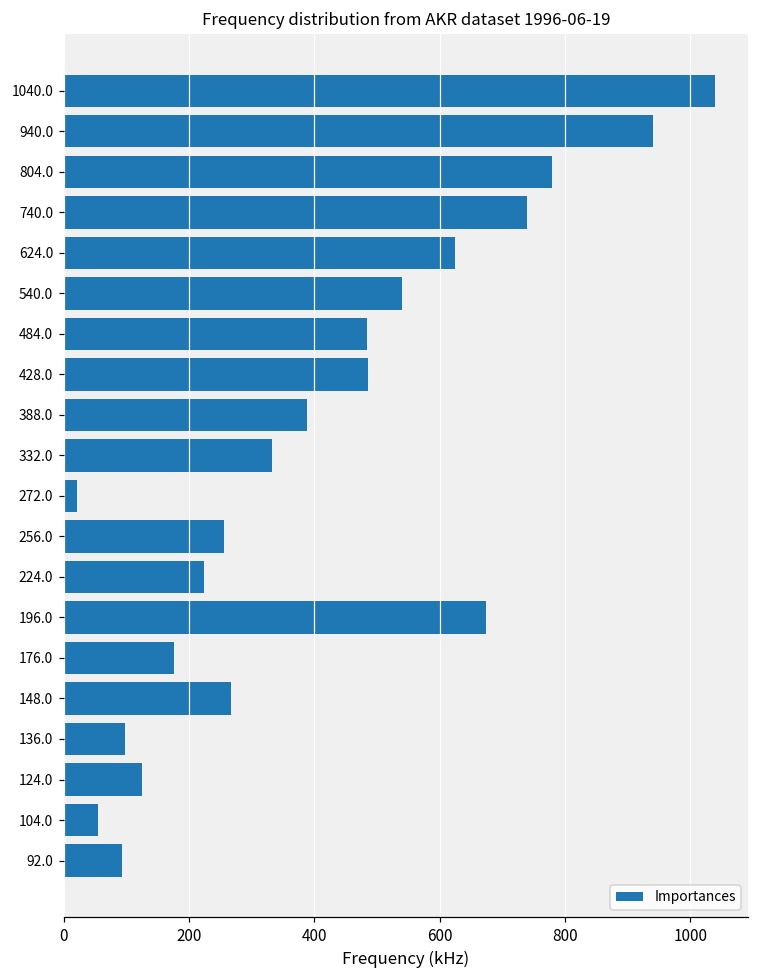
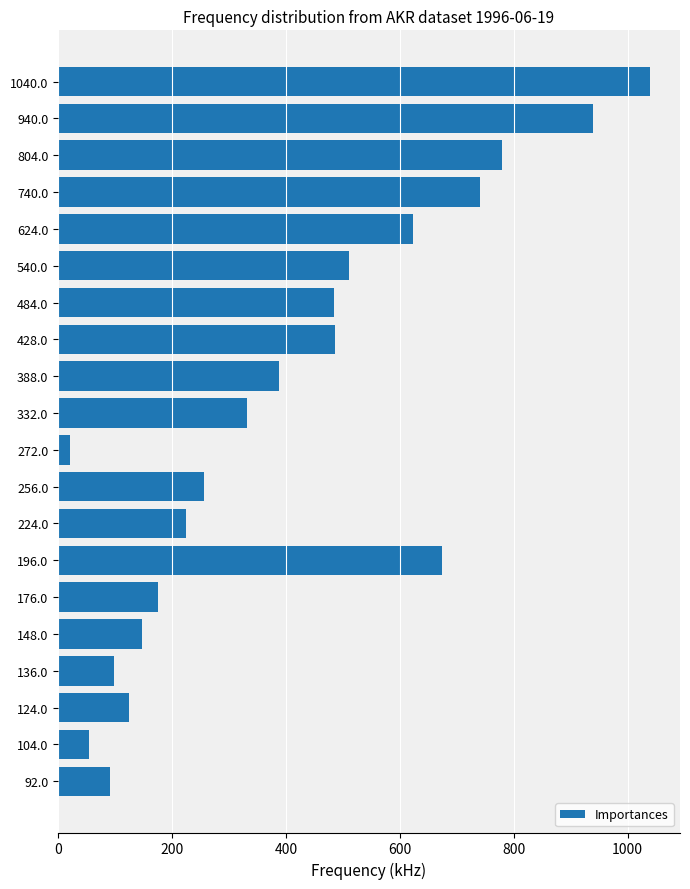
  {
    "1040.0": 1040,
    "940.0": 940,
    "804.0": 780,
    "740.0": 740,
    "624.0": 620,
-   "540.0": 540,
+   "540.0": 510,
    "484.0": 480,
    "428.0": 490,
    "388.0": 390,
    "332.0": 330,
    "272.0": 20,
    "256.0": 260,
    "224.0": 220,
    "196.0": 670,
    "176.0": 180,
-   "148.0": 270,
+   "148.0": 150,
    "136.0": 100,
    "124.0": 120,
    "104.0": 50,
    "92.0": 90
  }
